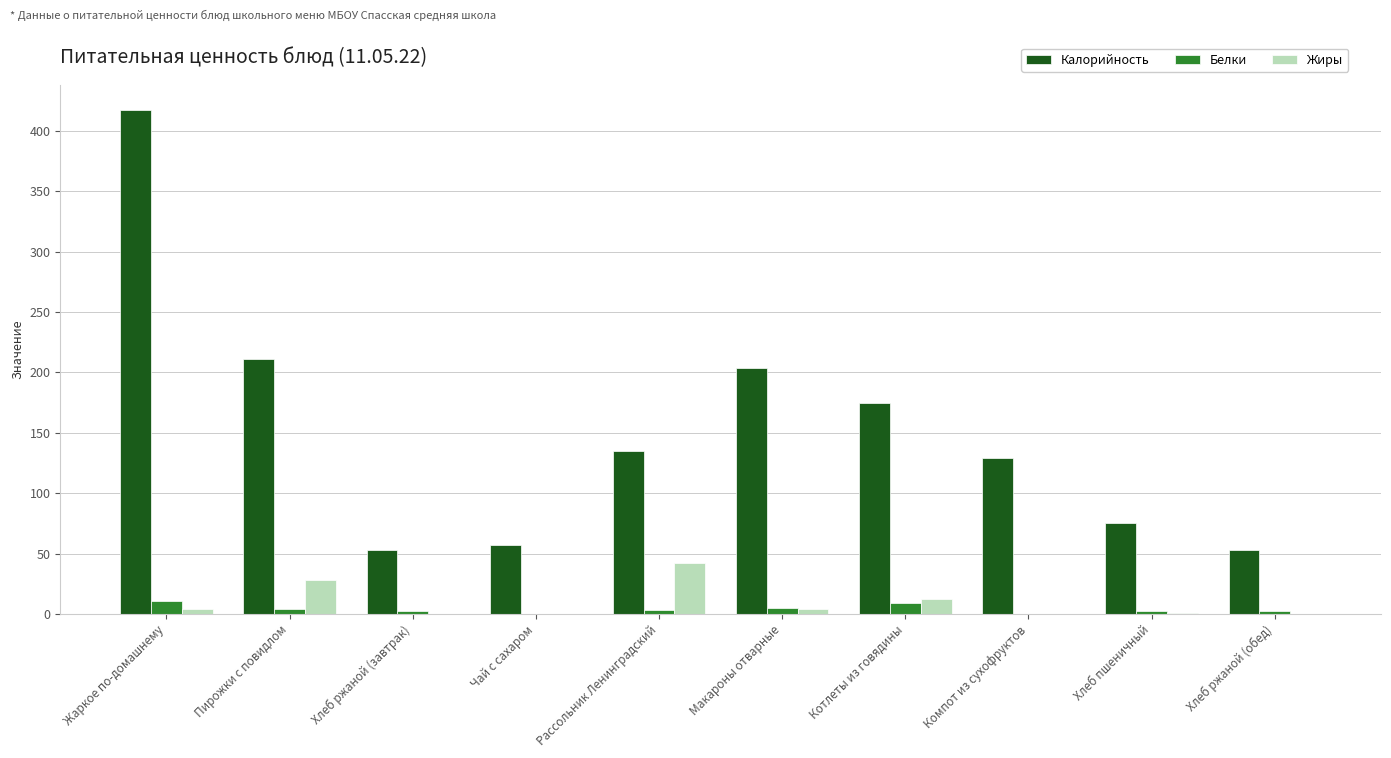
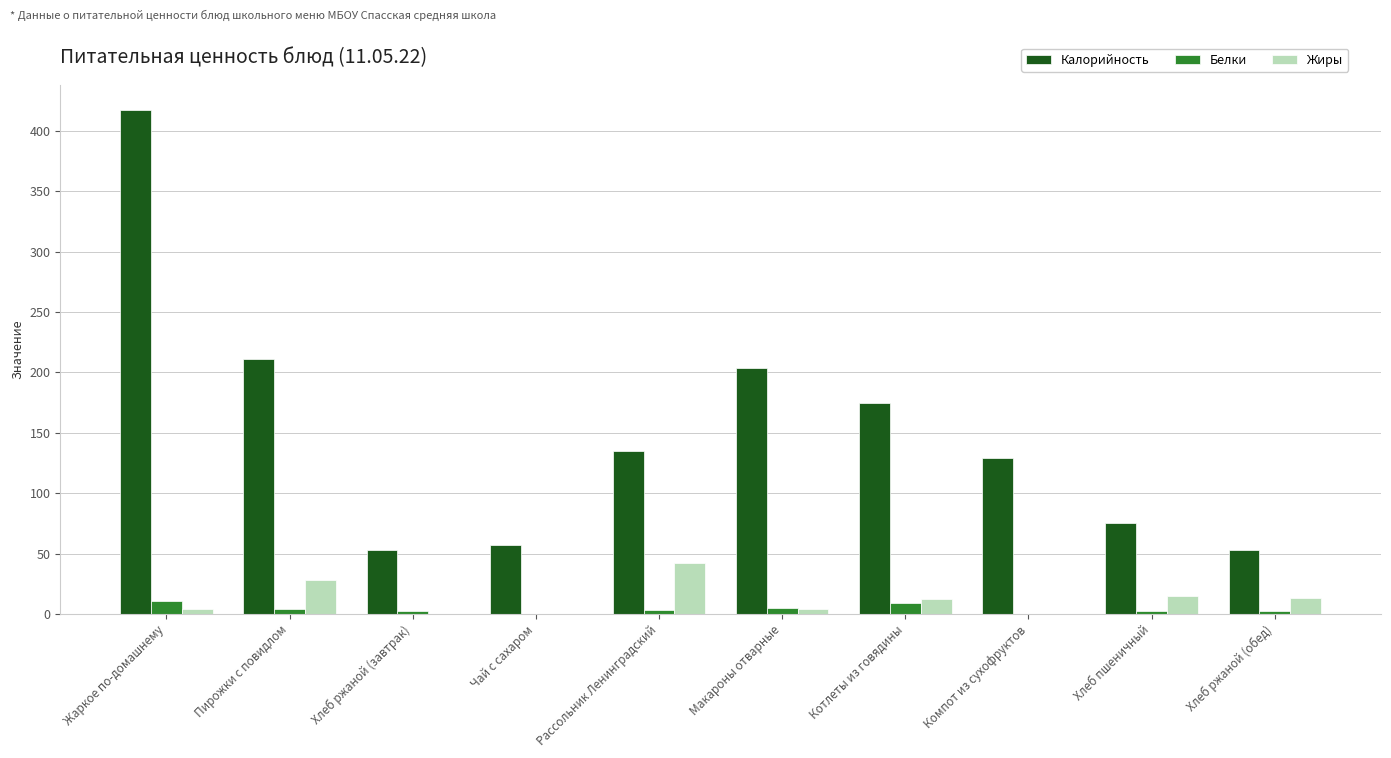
  {
    "Жиры": {
      "Жаркое по-домашнему": 4,
      "Пирожки с повидлом": 28,
      "Хлеб ржаной (завтрак)": 0,
      "Чай с сахаром": 0,
      "Рассольник Ленинградский": 42,
      "Макароны отварные": 4,
      "Котлеты из говядины": 12,
      "Компот из сухофруктов": 0,
-     "Хлеб пшеничный": 1,
-     "Хлеб ржаной (обед)": 0
+     "Хлеб пшеничный": 15,
+     "Хлеб ржаной (обед)": 13
    }
  }
